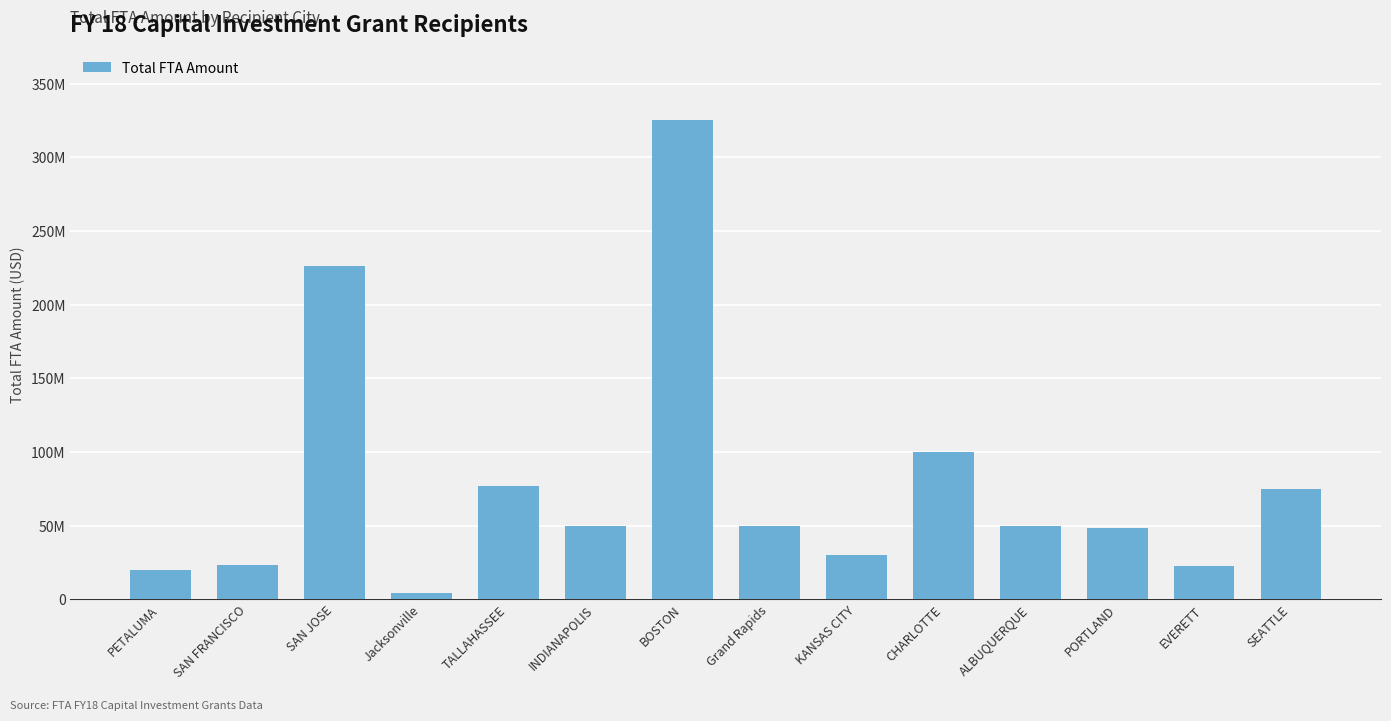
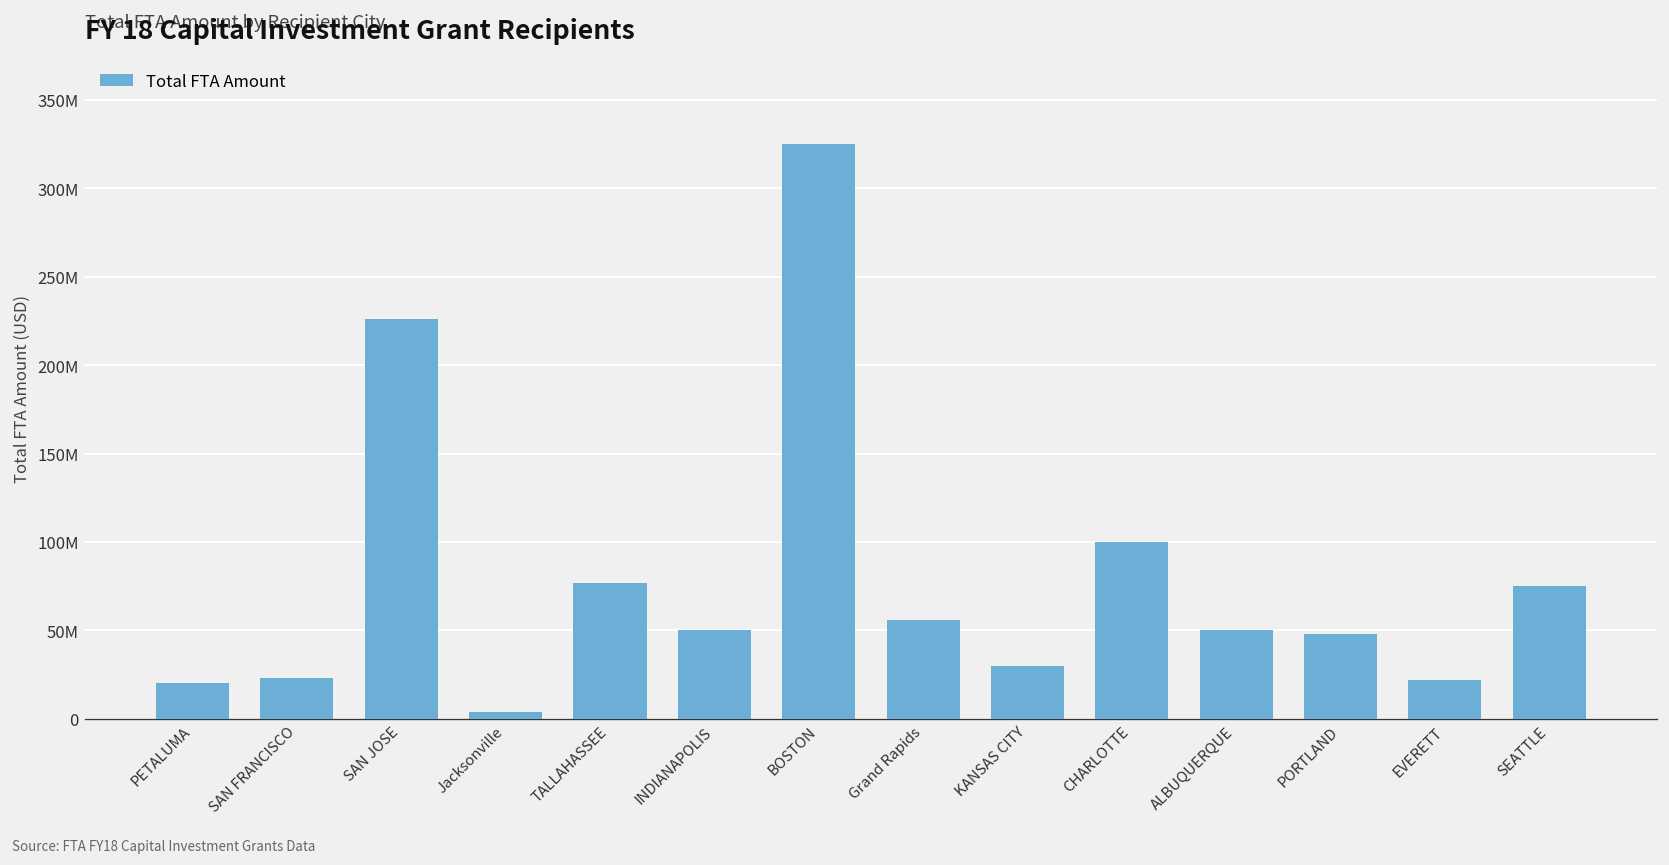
  {
    "PETALUMA": 20000000,
    "SAN FRANCISCO": 23000000,
    "SAN JOSE": 226000000,
    "Jacksonville": 4000000,
    "TALLAHASSEE": 77000000,
    "INDIANAPOLIS": 50000000,
    "BOSTON": 325000000,
-   "Grand Rapids": 50000000,
+   "Grand Rapids": 56000000,
    "KANSAS CITY": 30000000,
    "CHARLOTTE": 100000000,
    "ALBUQUERQUE": 50000000,
    "PORTLAND": 48000000,
    "EVERETT": 22000000,
    "SEATTLE": 75000000
  }
